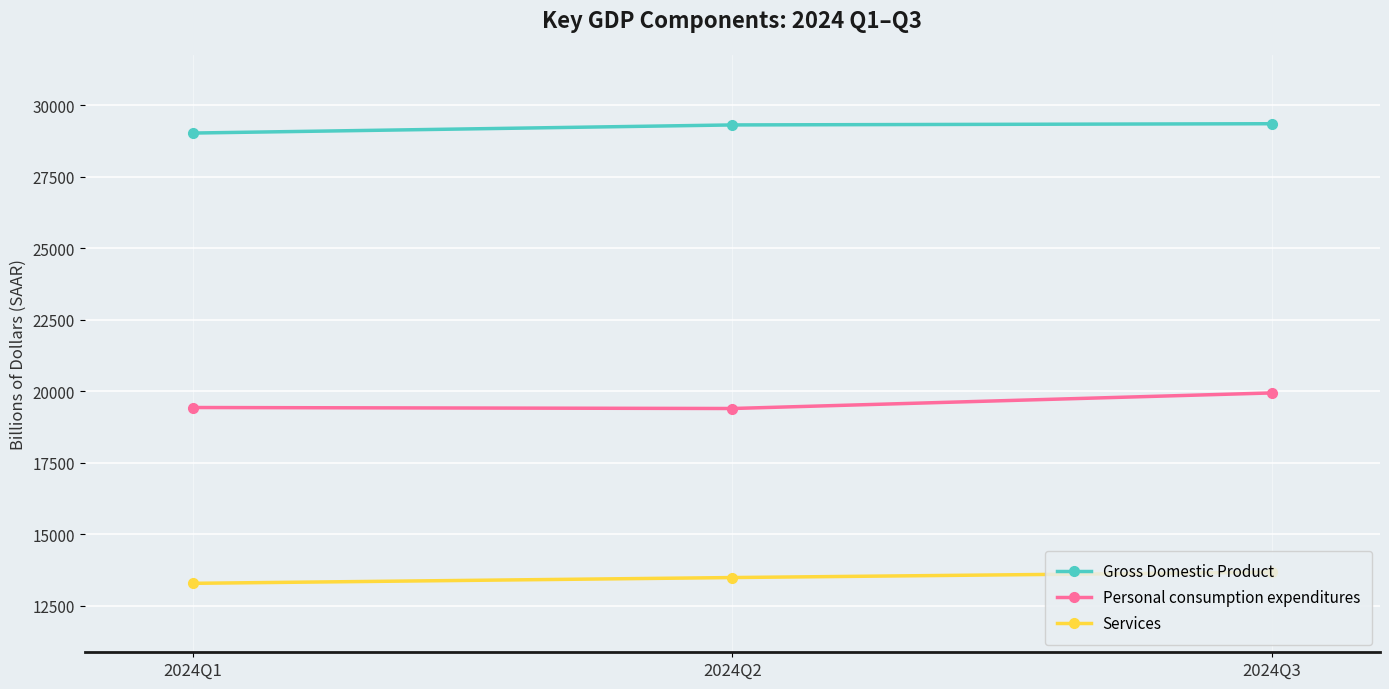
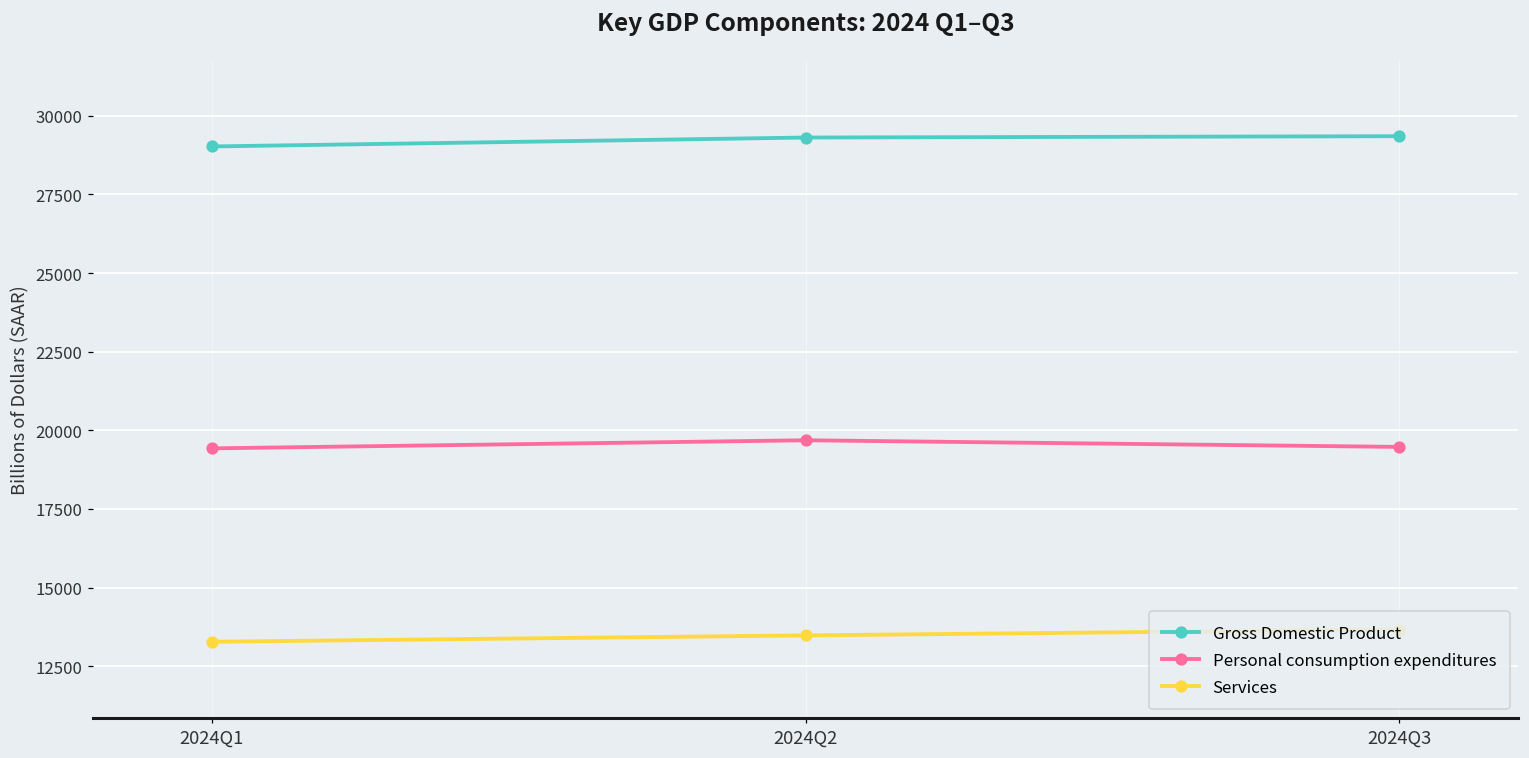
  {
    "Gross Domestic Product": {
      "2024Q1": 29000,
      "2024Q2": 29300,
      "2024Q3": 29300
    },
    "Personal consumption expenditures": {
      "2024Q1": 19400,
-     "2024Q2": 19400,
-     "2024Q3": 19900
+     "2024Q2": 19700,
+     "2024Q3": 19500
    },
    "Services": {
      "2024Q1": 13300,
      "2024Q2": 13500
    }
  }
